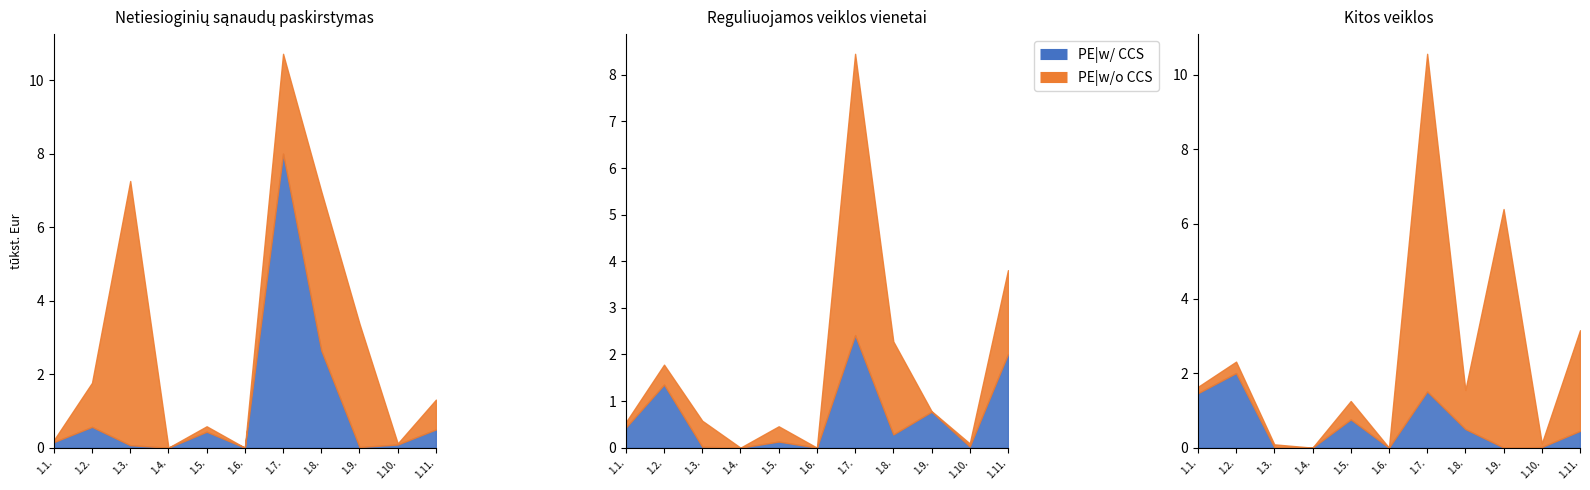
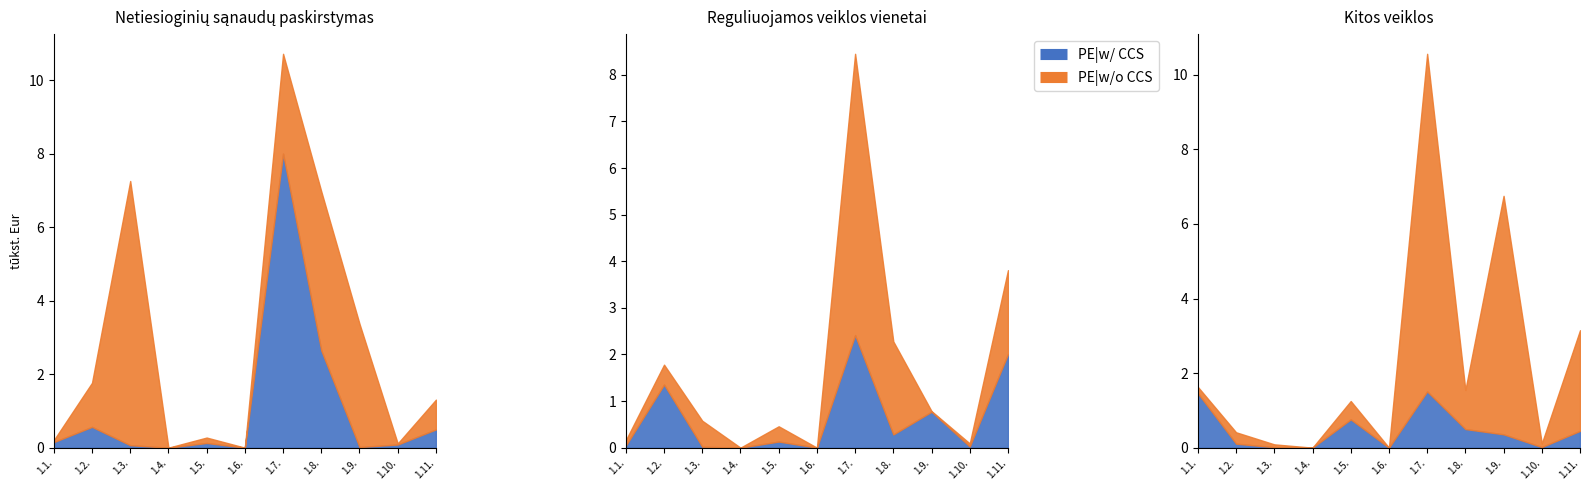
  {
    "Netiesioginių sąnaudų paskirstymas": {
      "PE|w/ CCS": {
        "1.2.": 0.6,
-       "1.5.": 0.4,
+       "1.5.": 0.1,
        "1.7.": 8.0,
        "1.8.": 2.6,
        "1.11.": 0.5
      },
      "PE|w/o CCS": {
        "1.2.": 1.2,
        "1.3.": 7.2,
        "1.5.": 0.1,
        "1.7.": 2.7,
        "1.8.": 4.3,
        "1.9.": 3.4,
        "1.11.": 0.8
      }
    },
    "Reguliuojamos veiklos vienetai": {
      "PE|w/ CCS": {
-       "1.1.": 0.4,
+       "1.1.": 0.0,
        "1.2.": 1.4,
        "1.5.": 0.1,
        "1.7.": 2.4,
        "1.8.": 0.3,
        "1.11.": 2.0
      },
      "PE|w/o CCS": {
        "1.1.": 0.1,
        "1.2.": 0.4,
        "1.3.": 0.6,
        "1.5.": 0.3,
        "1.7.": 6.0,
        "1.8.": 2.0,
        "1.10.": 0.1,
        "1.11.": 1.8
      }
    },
    "Kitos veiklos": {
      "PE|w/ CCS": {
        "1.1.": 1.5,
-       "1.2.": 2.0,
+       "1.2.": 0.1,
        "1.5.": 0.8,
        "1.7.": 1.5,
        "1.8.": 0.5,
-       "1.9.": 0.0,
+       "1.9.": 0.4,
        "1.11.": 0.5
      },
      "PE|w/o CCS": {
        "1.1.": 0.2,
        "1.2.": 0.3,
        "1.3.": 0.1,
        "1.5.": 0.5,
        "1.7.": 9.1,
        "1.8.": 1.0,
        "1.9.": 6.4,
        "1.10.": 0.1,
        "1.11.": 2.7
      }
    }
  }
